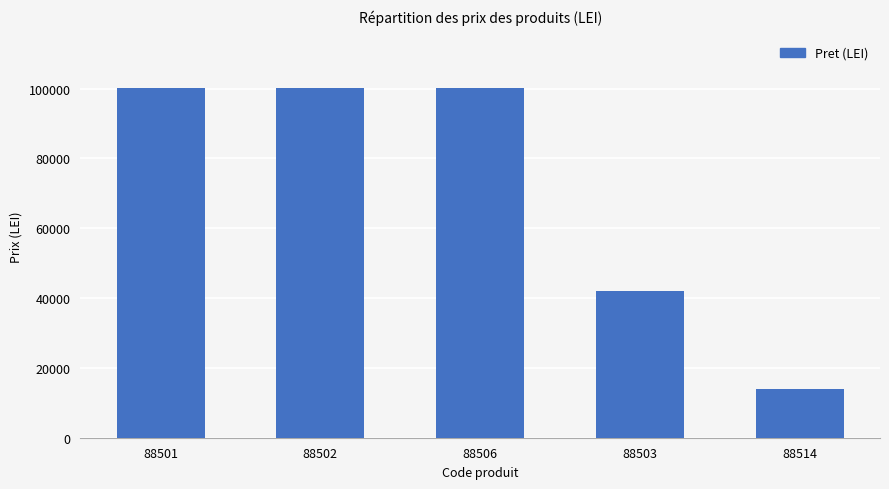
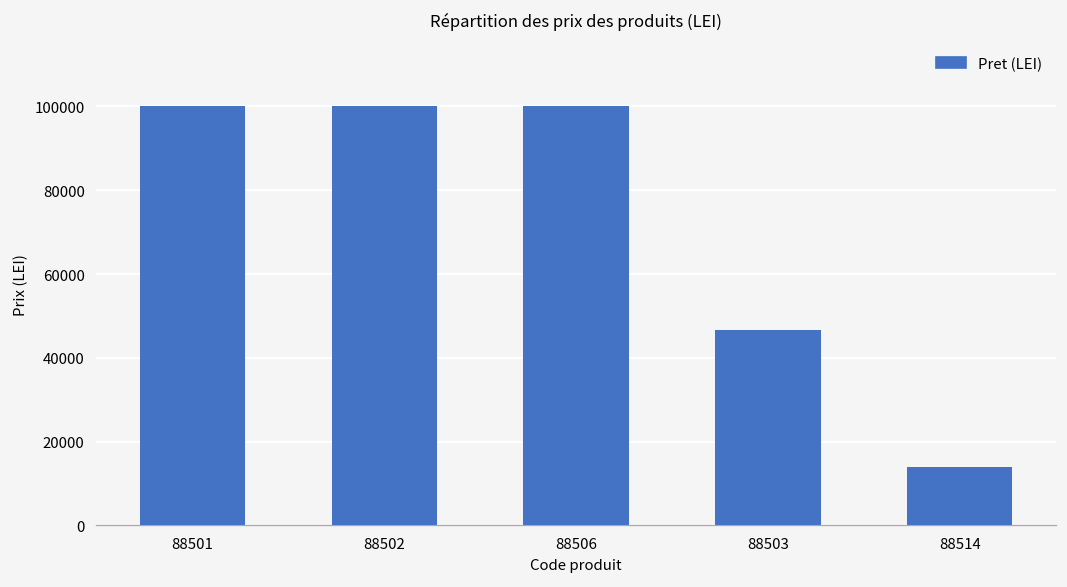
  {
    "88501": 100000,
    "88502": 100000,
    "88506": 100000,
-   "88503": 42000,
+   "88503": 47000,
    "88514": 14000
  }
